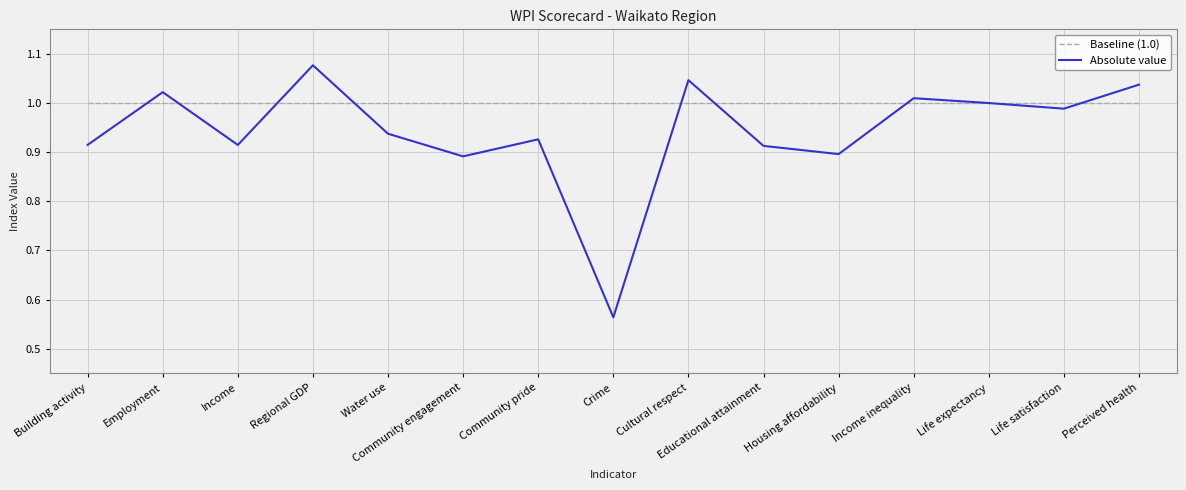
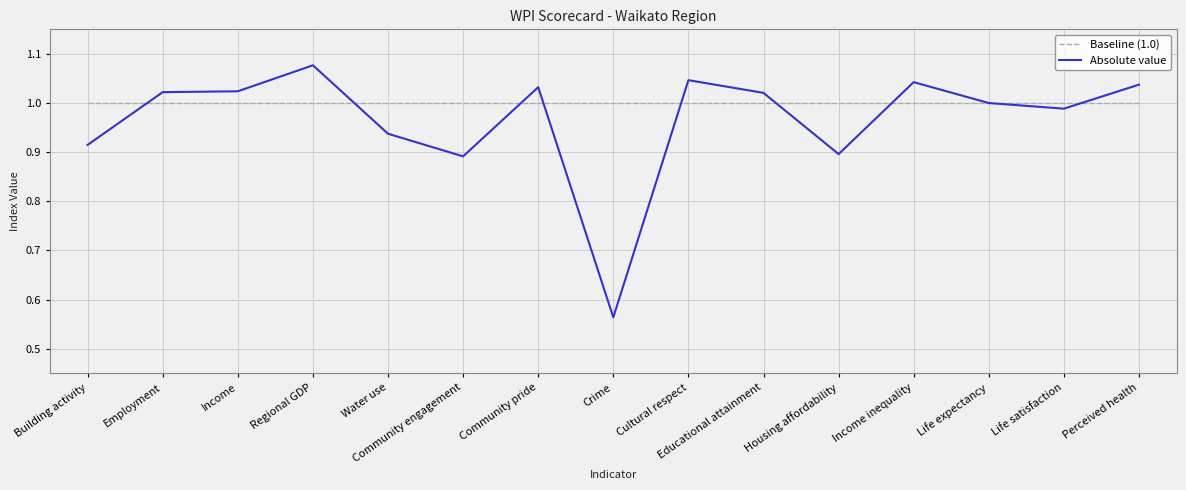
  {
    "Baseline (1.0)": {
      "Building activity": 1.00,
      "Employment": 1.00,
      "Income": 1.00,
      "Regional GDP": 1.00,
      "Water use": 1.00,
      "Community engagement": 1.00,
      "Community pride": 1.00,
      "Crime": 1.00,
      "Cultural respect": 1.00,
      "Educational attainment": 1.00,
      "Housing affordability": 1.00,
      "Income inequality": 1.00,
      "Life satisfaction": 1.00,
      "Perceived health": 1.00
    },
    "Absolute value": {
      "Building activity": 0.91,
      "Employment": 1.02,
-     "Income": 0.91,
+     "Income": 1.02,
      "Regional GDP": 1.08,
      "Water use": 0.94,
      "Community engagement": 0.89,
-     "Community pride": 0.93,
+     "Community pride": 1.03,
      "Crime": 0.56,
      "Cultural respect": 1.05,
-     "Educational attainment": 0.91,
+     "Educational attainment": 1.02,
      "Housing affordability": 0.90,
-     "Income inequality": 1.01,
+     "Income inequality": 1.04,
      "Life satisfaction": 0.99,
      "Perceived health": 1.04
    }
  }
